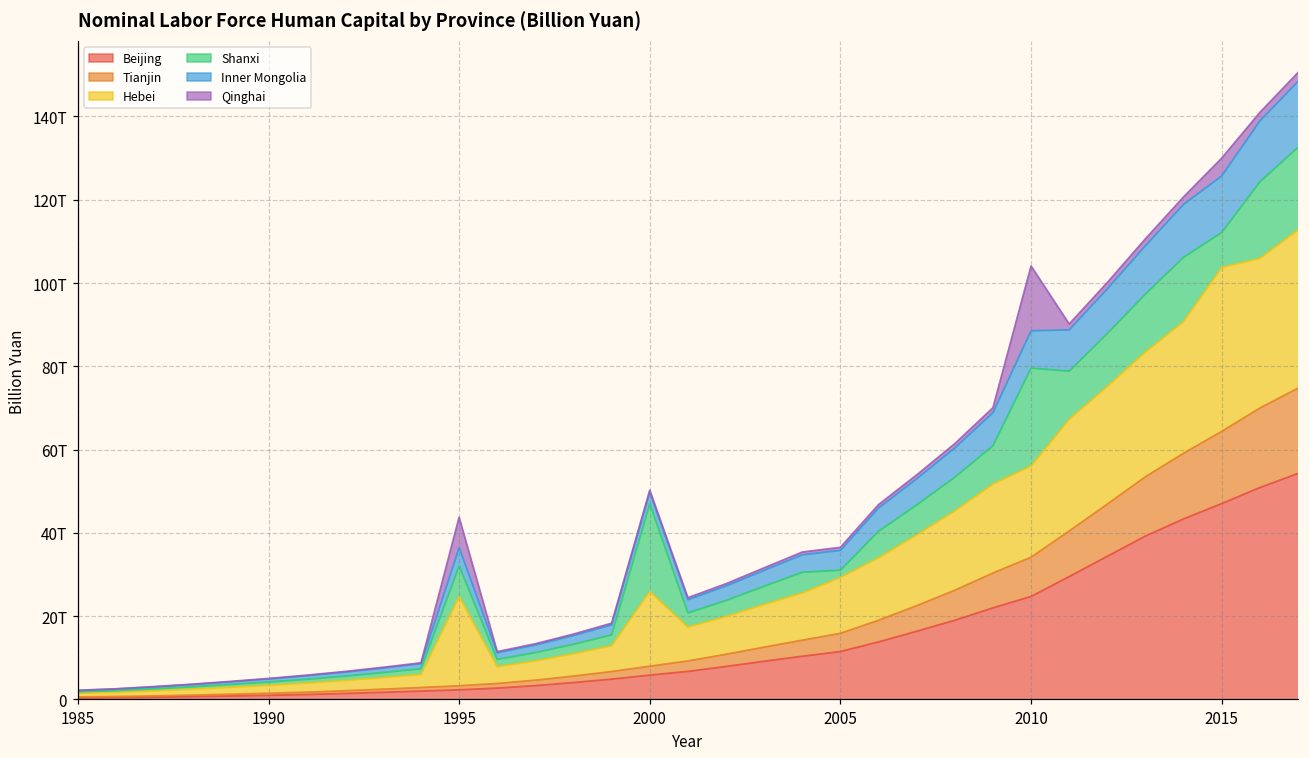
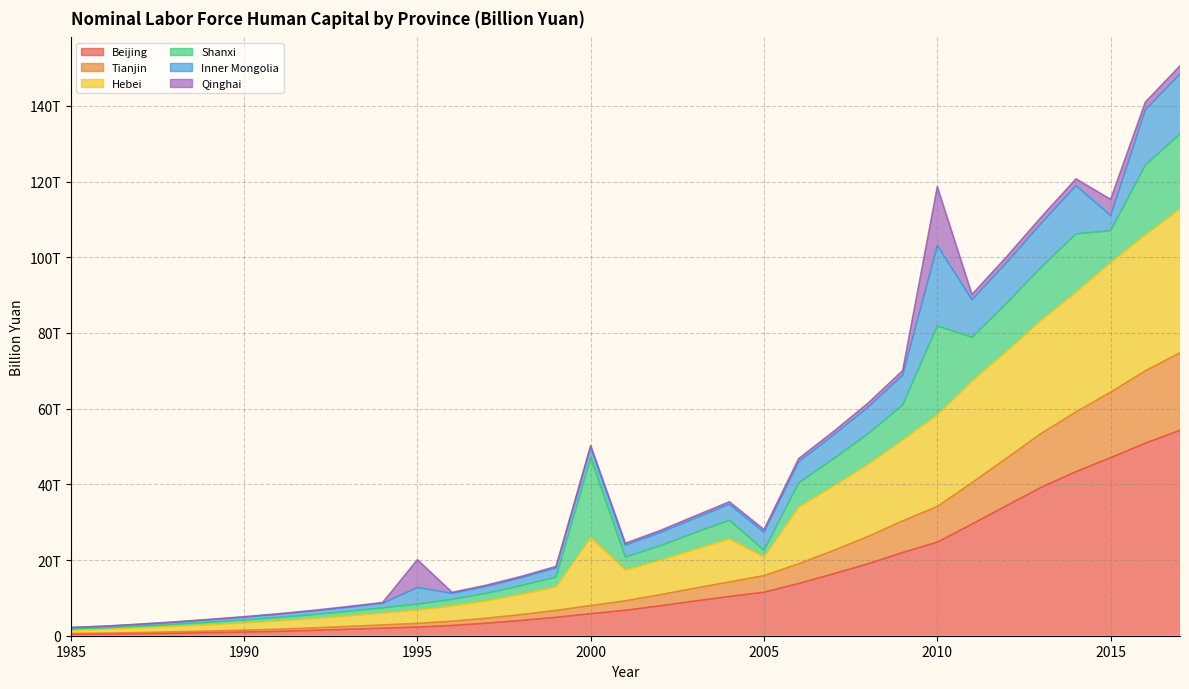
  {
    "Hebei": {
      "1990": "2T",
-     "1995": "21T",
+     "1995": "4T",
      "2000": "18T",
-     "2005": "13T",
-     "2010": "22T",
-     "2015": "39T"
+     "2005": "5T",
+     "2010": "24T",
+     "2015": "34T"
    },
    "Shanxi": {
      "1990": "1T",
-     "1995": "7T",
+     "1995": "2T",
      "2000": "21T",
      "2005": "2T",
      "2010": "24T",
      "2015": "8T"
    },
    "Inner Mongolia": {
      "1995": "4T",
      "2005": "5T",
-     "2010": "9T",
-     "2015": "14T"
+     "2010": "21T",
+     "2015": "4T"
    },
    "Qinghai": {
      "1995": "7T",
      "2005": "1T",
      "2010": "16T",
      "2015": "4T"
    }
  }
